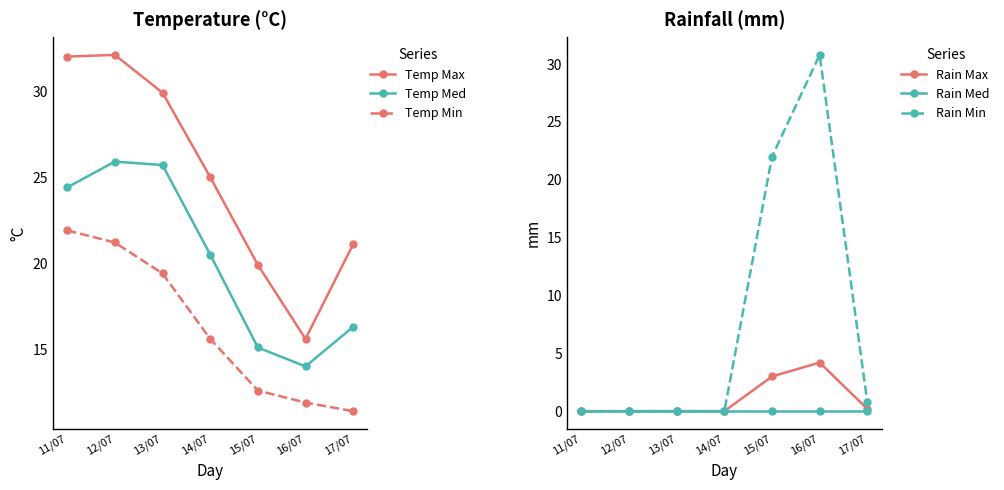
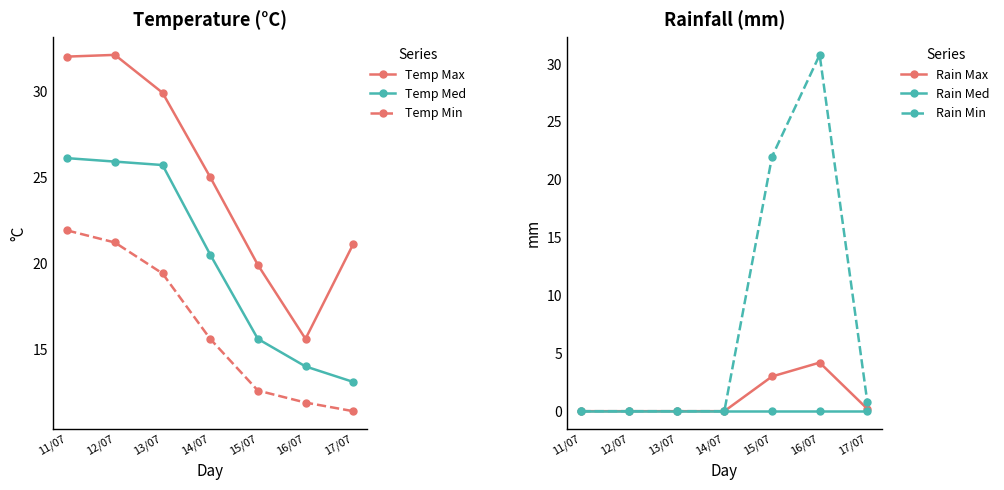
  {
    "Temperature (°C)": {
      "Temp Med": {
-       "11/07": 24.4,
+       "11/07": 26.1,
        "12/07": 25.9,
        "13/07": 25.7,
        "14/07": 20.5,
-       "15/07": 15.1,
+       "15/07": 15.6,
        "16/07": 14.0,
-       "17/07": 16.3
+       "17/07": 13.1
      }
    },
    "Rainfall (mm)": {
      "Rain Max": {
        "15/07": 3.0,
        "16/07": 4.2
      }
    }
  }
